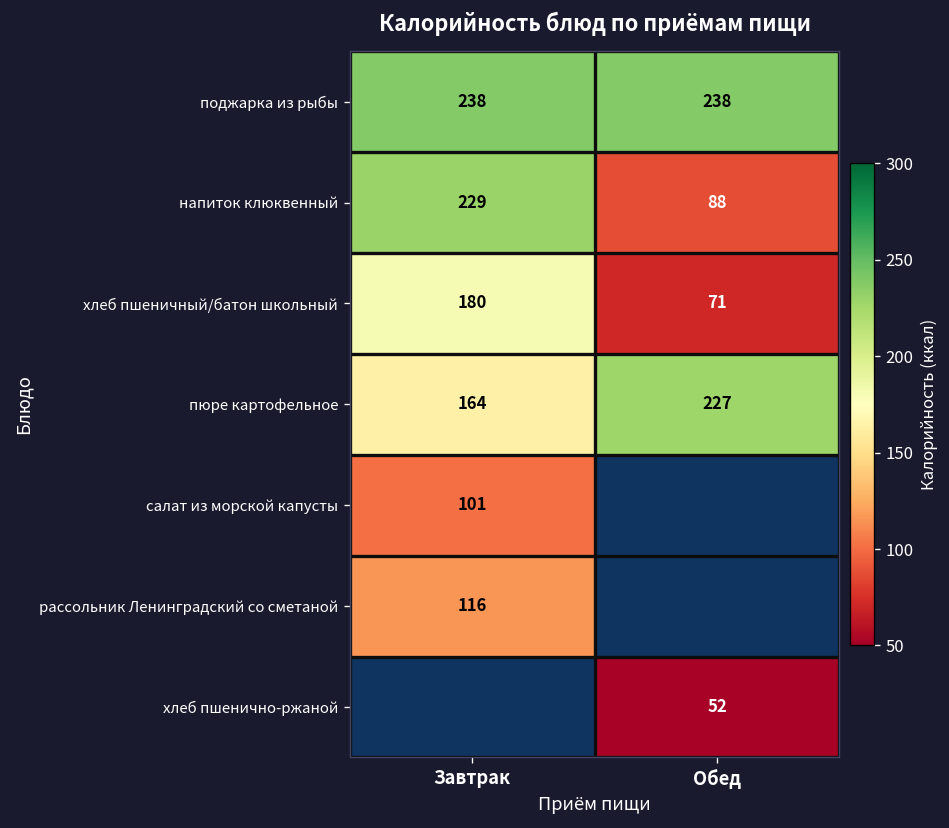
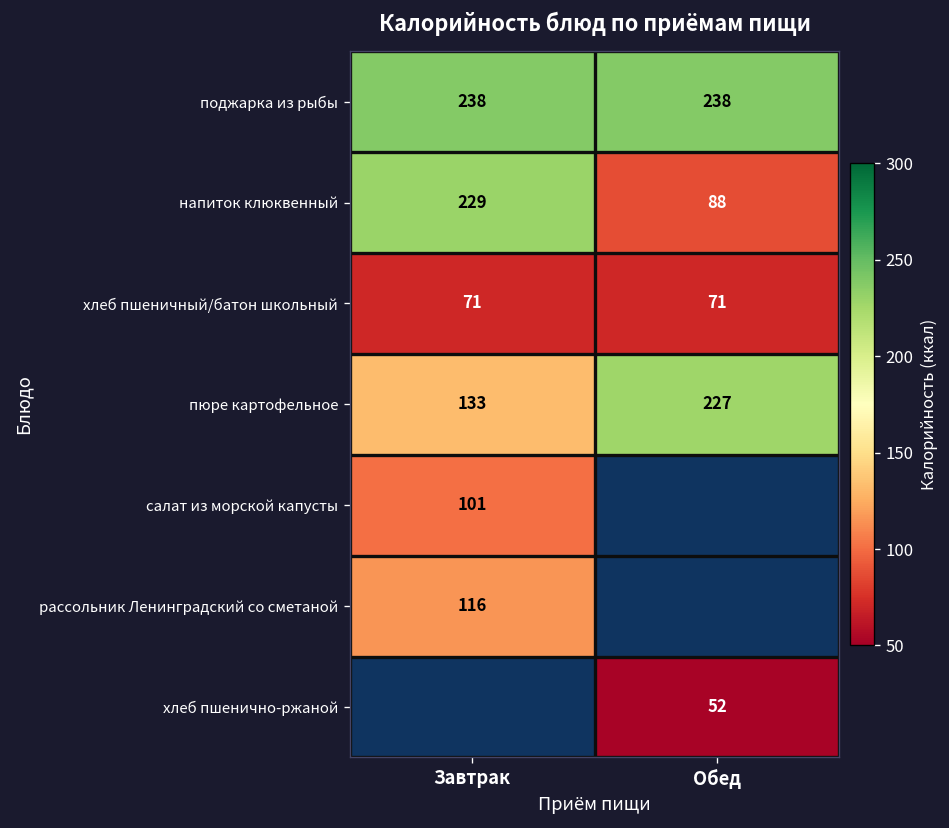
  {
    "поджарка из рыбы": {
      "Завтрак": 238,
      "Обед": 238
    },
    "напиток клюквенный": {
      "Завтрак": 229,
      "Обед": 88
    },
    "хлеб пшеничный/батон школьный": {
-     "Завтрак": 180,
+     "Завтрак": 71,
      "Обед": 71
    },
    "пюре картофельное": {
-     "Завтрак": 164,
+     "Завтрак": 133,
      "Обед": 227
    },
    "салат из морской капусты": {
      "Завтрак": 101
    },
    "рассольник Ленинградский со сметаной": {
      "Завтрак": 116
    },
    "хлеб пшенично-ржаной": {
      "Обед": 52
    }
  }
